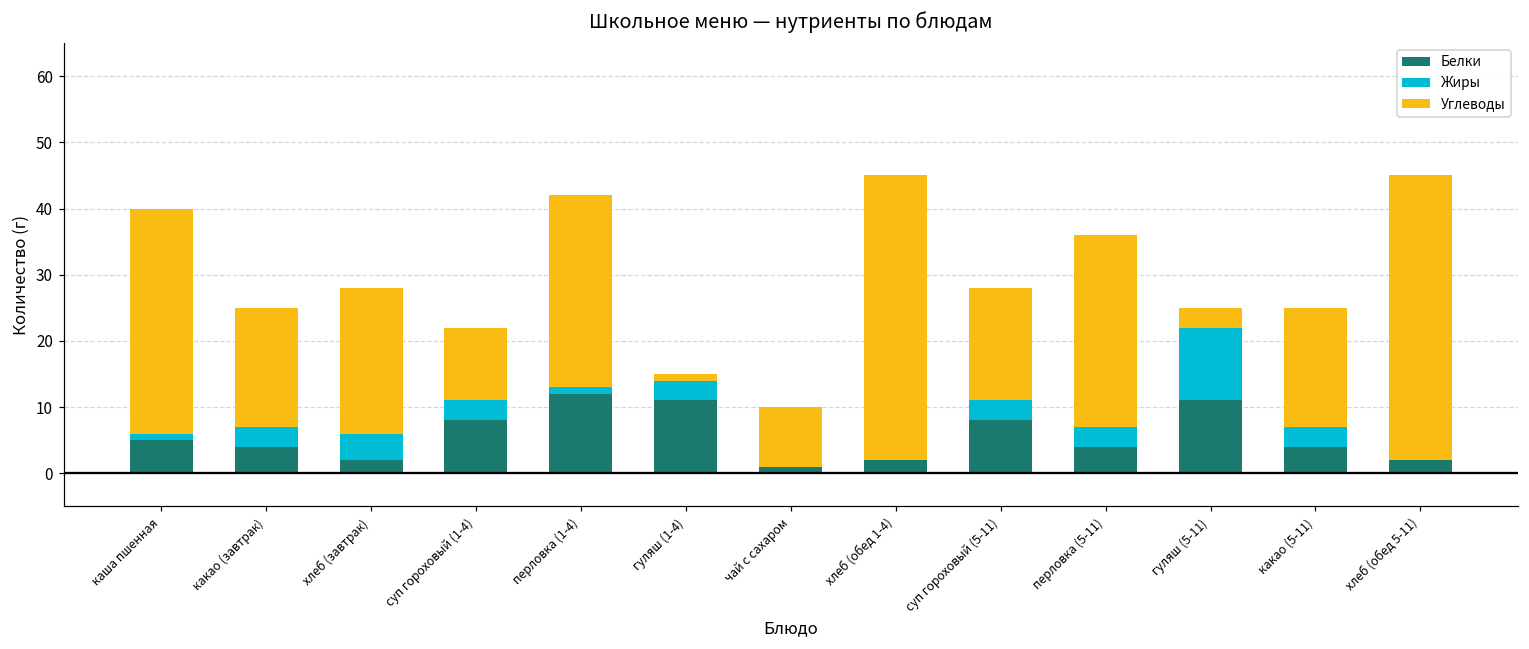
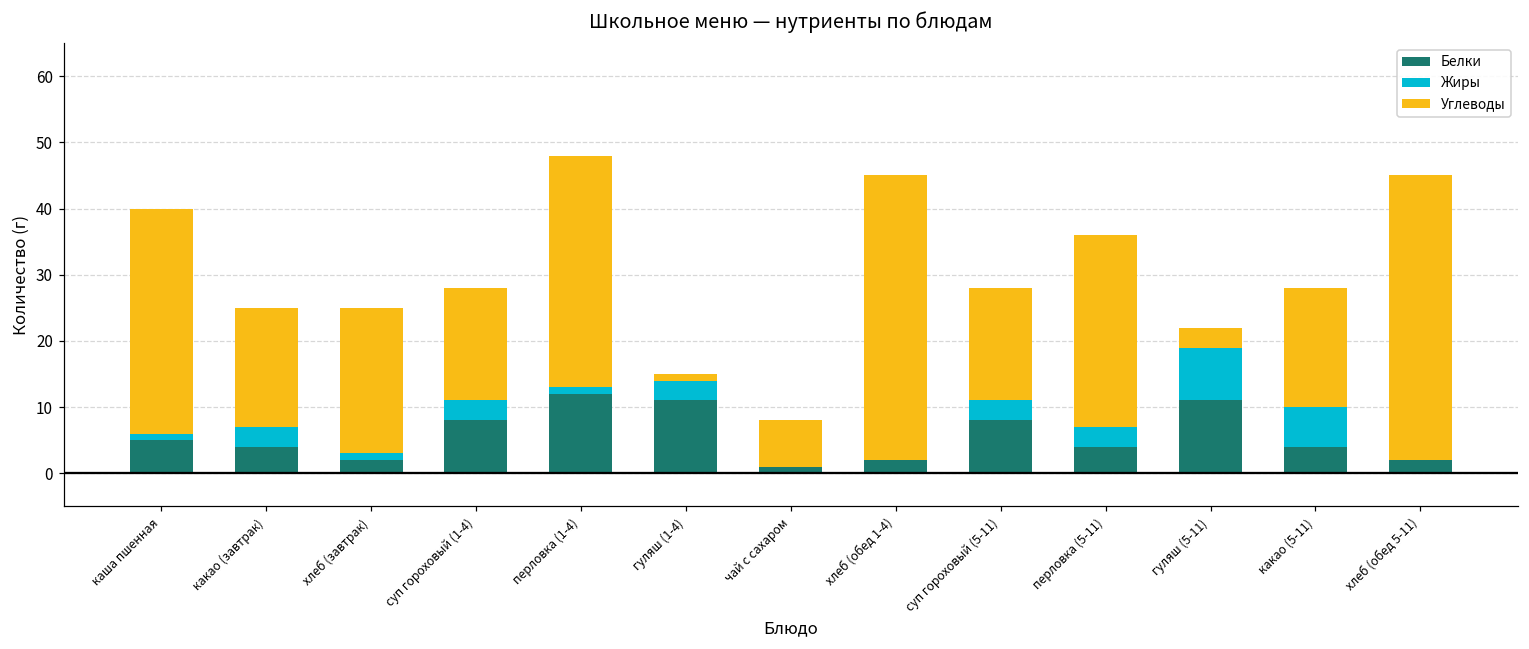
  {
    "Белки": {
      "каша пшенная": 5,
      "какао (завтрак)": 4,
      "хлеб (завтрак)": 2,
      "суп гороховый (1-4)": 8,
      "перловка (1-4)": 12,
      "гуляш (1-4)": 11,
      "чай с сахаром": 1,
      "хлеб (обед 1-4)": 2,
      "суп гороховый (5-11)": 8,
      "перловка (5-11)": 4,
      "гуляш (5-11)": 11,
      "какао (5-11)": 4,
      "хлеб (обед 5-11)": 2
    },
    "Жиры": {
      "каша пшенная": 1,
      "какао (завтрак)": 3,
-     "хлеб (завтрак)": 4,
+     "хлеб (завтрак)": 1,
      "суп гороховый (1-4)": 3,
      "перловка (1-4)": 1,
      "гуляш (1-4)": 3,
      "чай с сахаром": 0,
      "хлеб (обед 1-4)": 0,
      "суп гороховый (5-11)": 3,
      "перловка (5-11)": 3,
-     "гуляш (5-11)": 11,
-     "какао (5-11)": 3,
+     "гуляш (5-11)": 8,
+     "какао (5-11)": 6,
      "хлеб (обед 5-11)": 0
    },
    "Углеводы": {
      "каша пшенная": 34,
      "какао (завтрак)": 18,
      "хлеб (завтрак)": 22,
-     "суп гороховый (1-4)": 11,
-     "перловка (1-4)": 29,
+     "суп гороховый (1-4)": 17,
+     "перловка (1-4)": 35,
      "гуляш (1-4)": 1,
-     "чай с сахаром": 9,
+     "чай с сахаром": 7,
      "хлеб (обед 1-4)": 43,
      "суп гороховый (5-11)": 17,
      "перловка (5-11)": 29,
      "гуляш (5-11)": 3,
      "какао (5-11)": 18,
      "хлеб (обед 5-11)": 43
    }
  }
